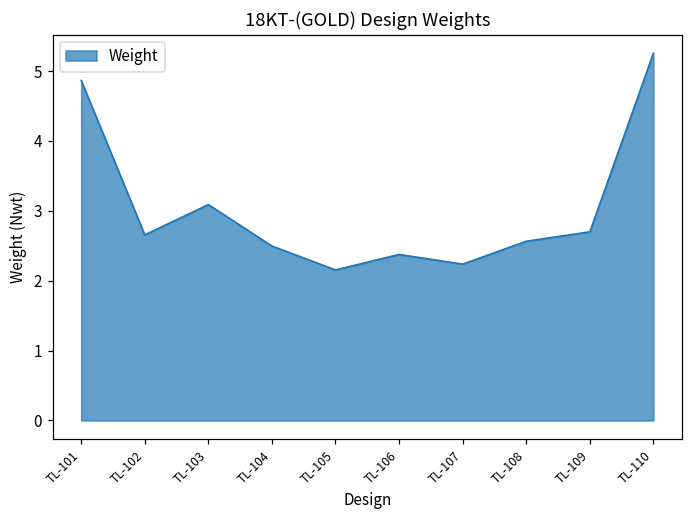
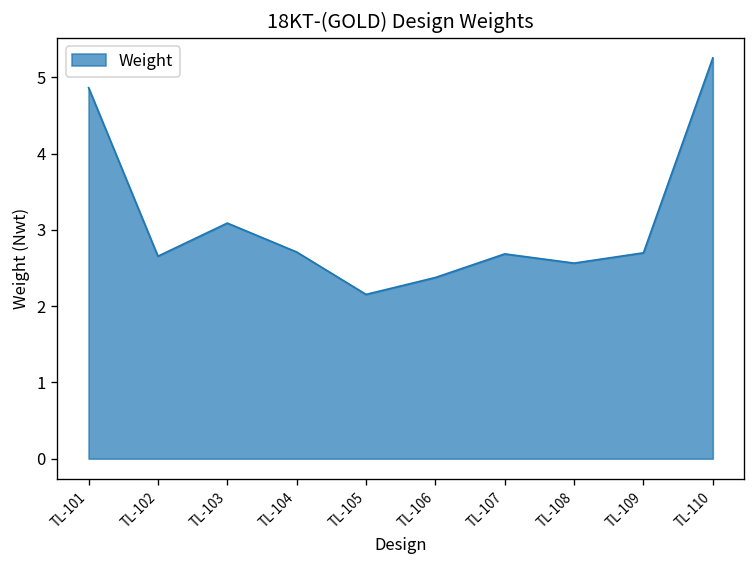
  {
    "TL-101": 4.9,
    "TL-102": 2.7,
    "TL-103": 3.1,
-   "TL-104": 2.5,
+   "TL-104": 2.7,
    "TL-105": 2.2,
    "TL-106": 2.4,
-   "TL-107": 2.2,
+   "TL-107": 2.7,
    "TL-108": 2.6,
    "TL-109": 2.7,
    "TL-110": 5.3
  }
